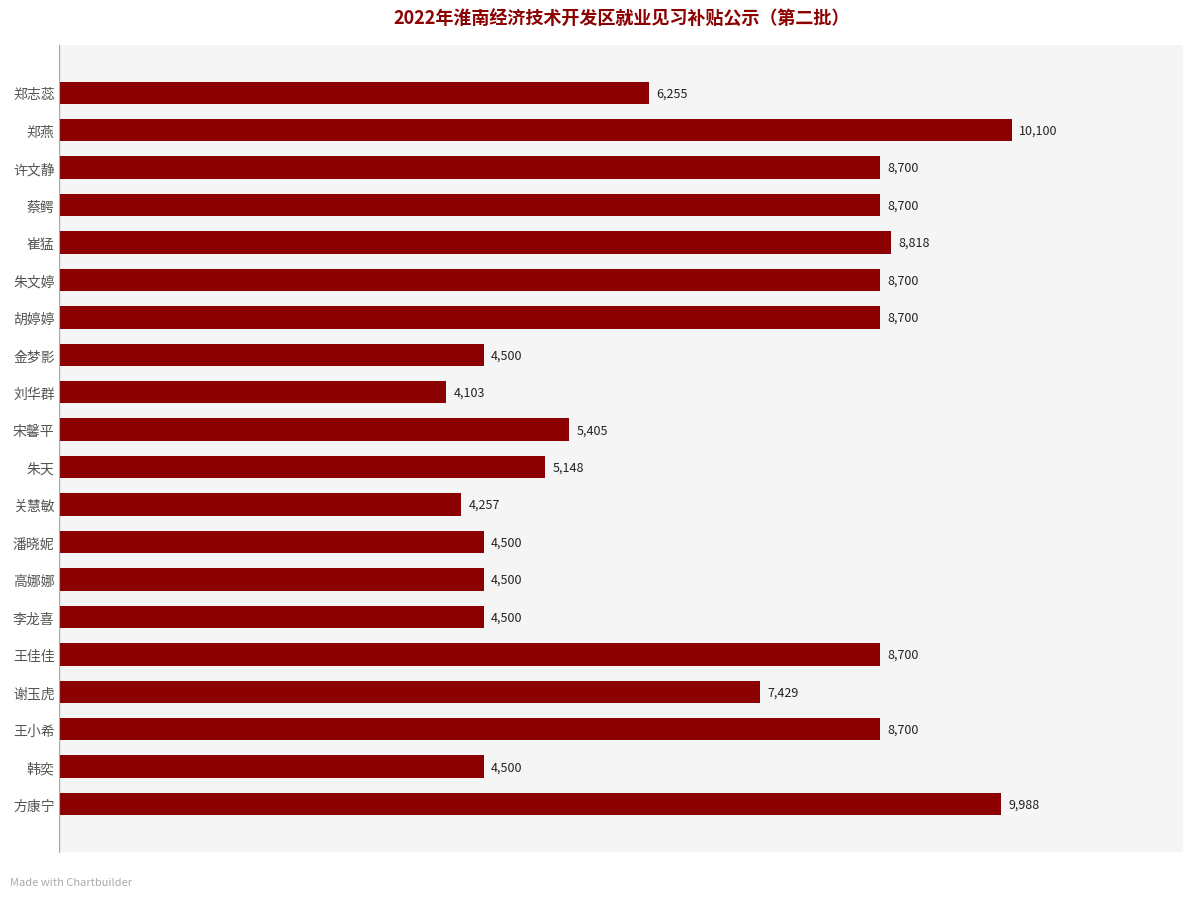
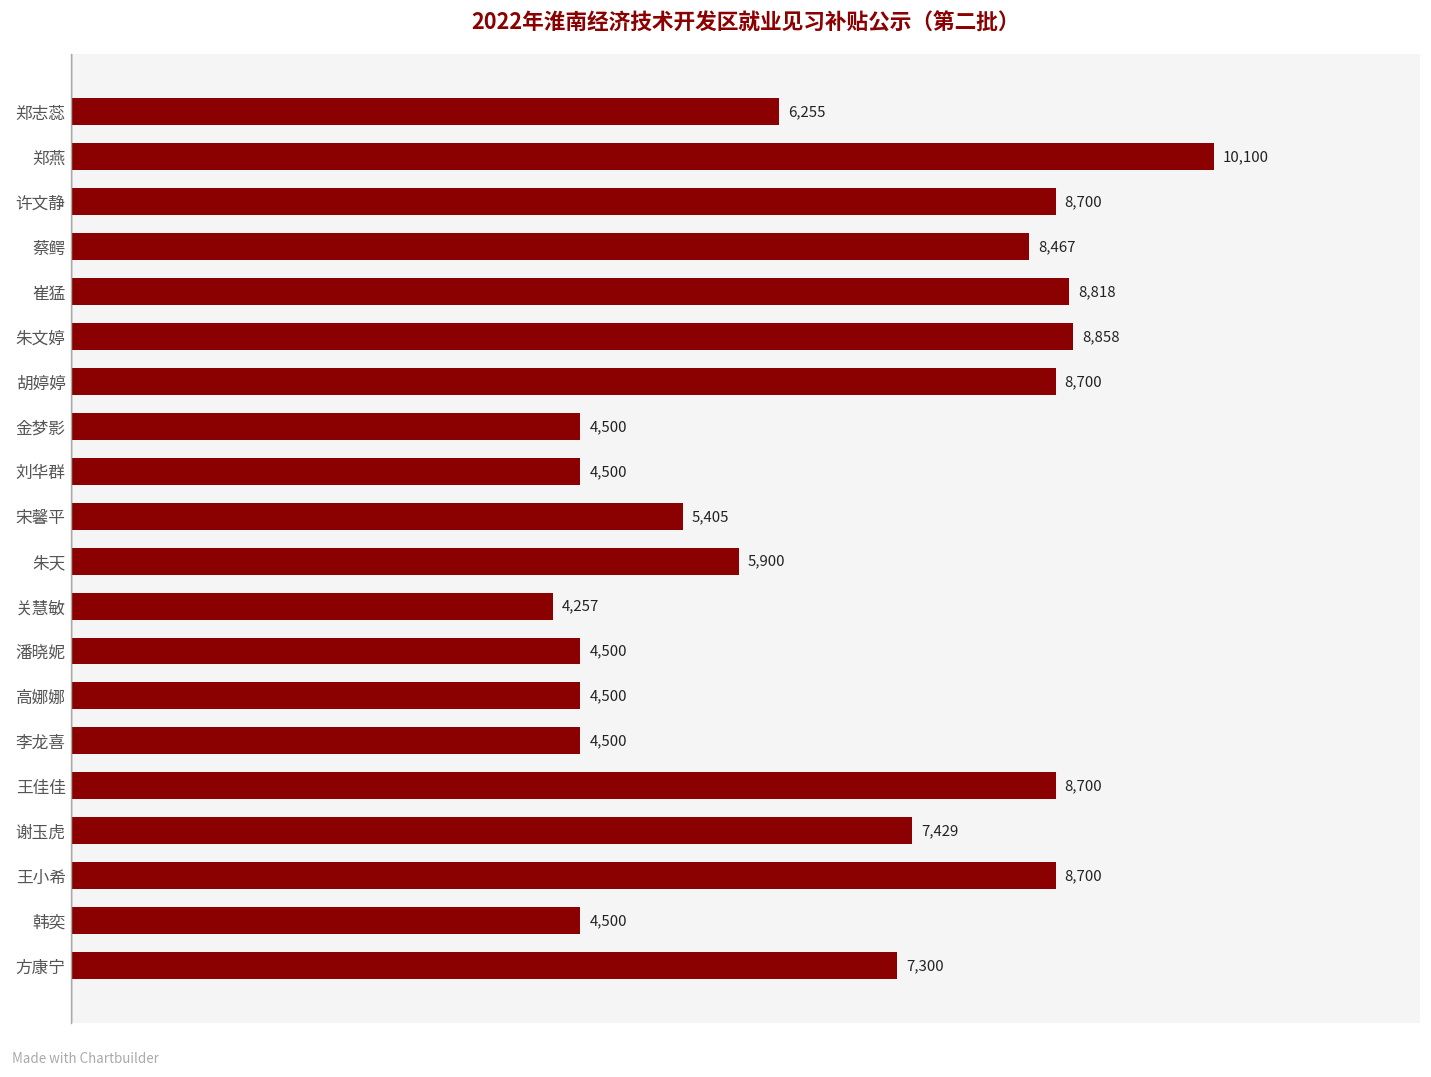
  {
    "郑志蕊": "6,255",
    "郑燕": "10,100",
    "许文静": "8,700",
-   "蔡鳄": "8,700",
+   "蔡鳄": "8,467",
    "崔猛": "8,818",
-   "朱文婷": "8,700",
+   "朱文婷": "8,858",
    "胡婷婷": "8,700",
    "金梦影": "4,500",
-   "刘华群": "4,103",
+   "刘华群": "4,500",
    "宋馨平": "5,405",
-   "朱天": "5,148",
+   "朱天": "5,900",
    "关慧敏": "4,257",
    "潘晓妮": "4,500",
    "高娜娜": "4,500",
    "李龙喜": "4,500",
    "王佳佳": "8,700",
    "谢玉虎": "7,429",
    "王小希": "8,700",
    "韩奕": "4,500",
-   "方康宁": "9,988"
+   "方康宁": "7,300"
  }
